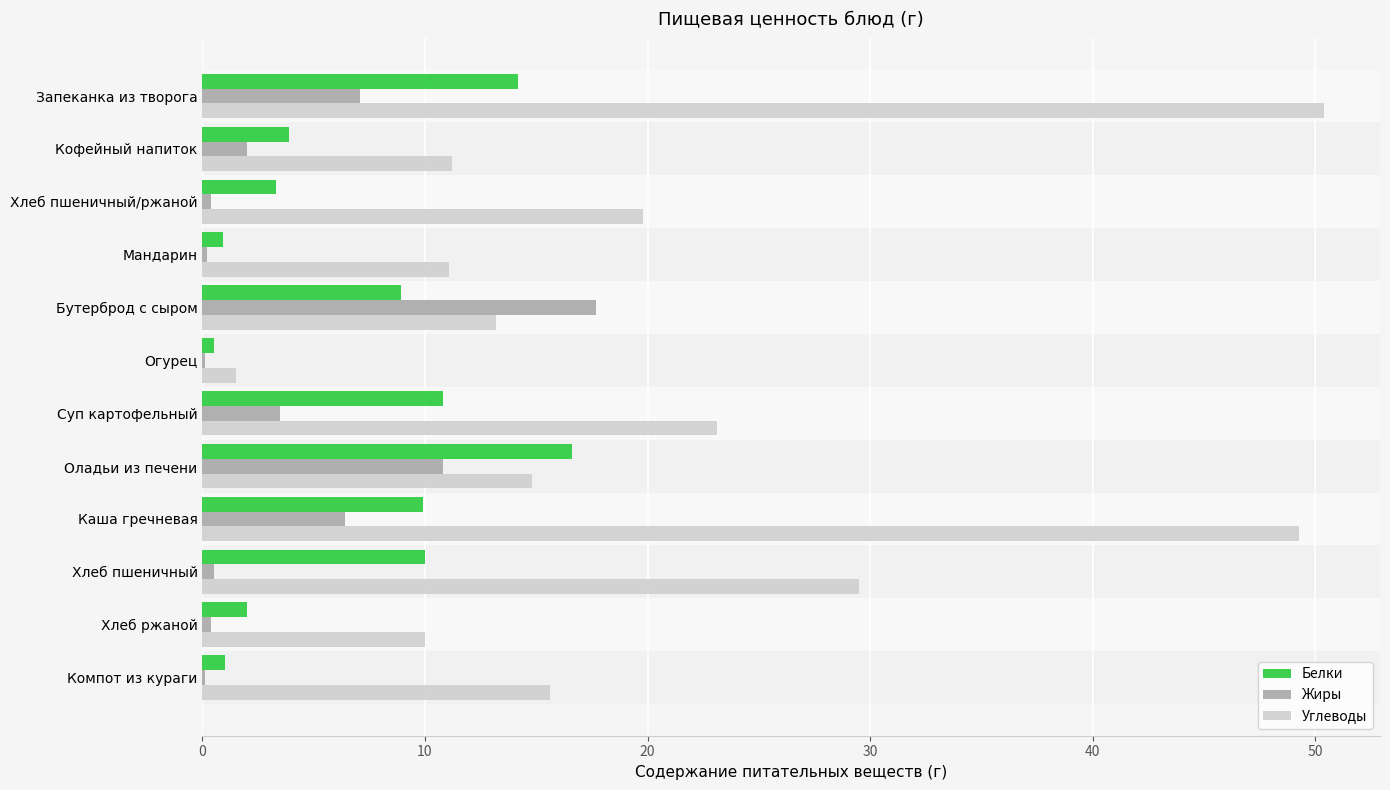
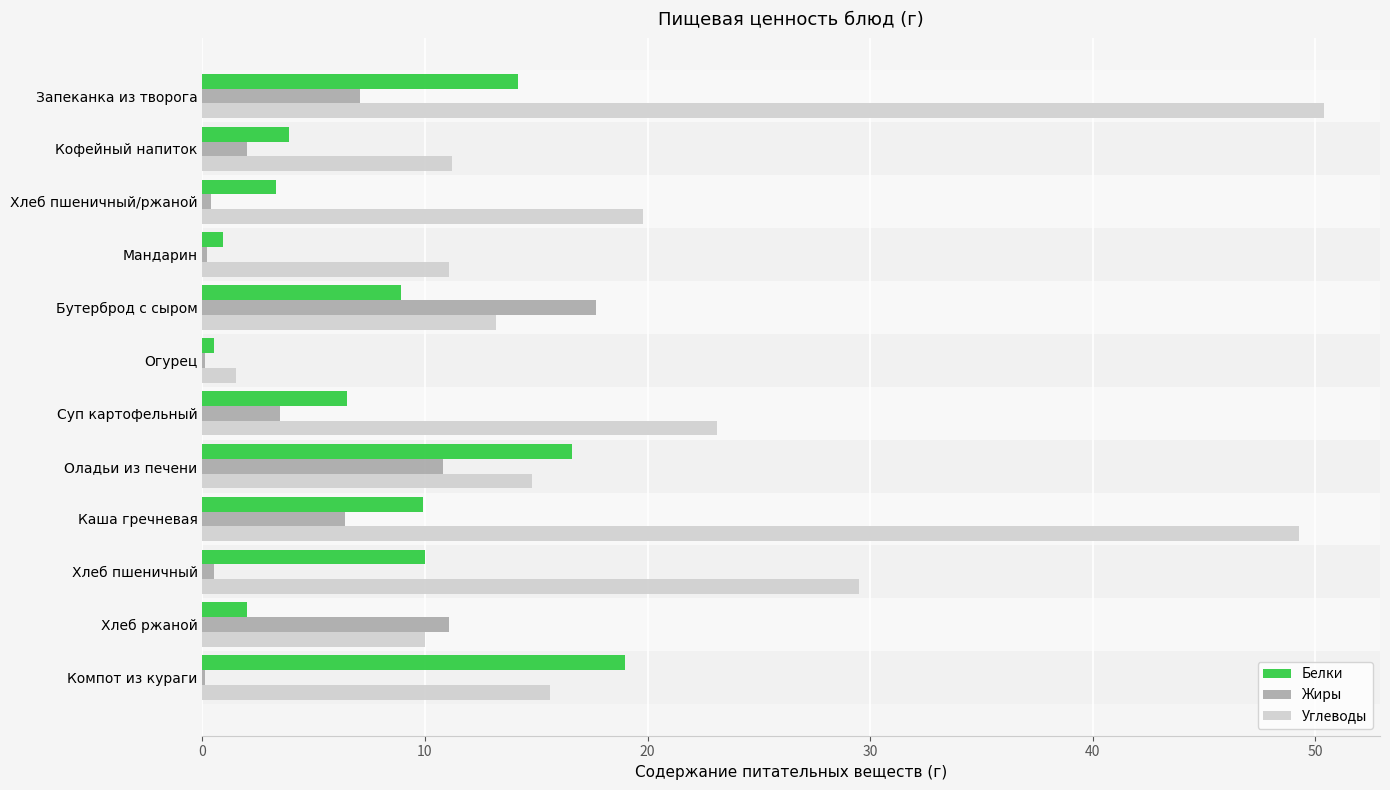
  {
    "Белки": {
      "Запеканка из творога": 14.2,
      "Кофейный напиток": 3.9,
      "Хлеб пшеничный/ржаной": 3.3,
      "Мандарин": 0.9,
      "Бутерброд с сыром": 8.9,
      "Огурец": 0.5,
-     "Суп картофельный": 10.8,
+     "Суп картофельный": 6.5,
      "Оладьи из печени": 16.6,
      "Каша гречневая": 9.9,
      "Хлеб пшеничный": 10.0,
      "Хлеб ржаной": 2.0,
-     "Компот из кураги": 1
+     "Компот из кураги": 19
    },
    "Жиры": {
      "Запеканка из творога": 7.1,
      "Кофейный напиток": 2.0,
      "Хлеб пшеничный/ржаной": 0.4,
      "Мандарин": 0.2,
      "Бутерброд с сыром": 17.7,
      "Суп картофельный": 3.5,
      "Оладьи из печени": 10.8,
      "Каша гречневая": 6.4,
      "Хлеб пшеничный": 0.5,
-     "Хлеб ржаной": 0.4
+     "Хлеб ржаной": 11.1
    },
    "Углеводы": {
      "Запеканка из творога": 50.4,
      "Кофейный напиток": 11.2,
      "Хлеб пшеничный/ржаной": 19.8,
      "Мандарин": 11.1,
      "Бутерброд с сыром": 13.2,
      "Огурец": 1.5,
      "Суп картофельный": 23.1,
      "Оладьи из печени": 14.8,
      "Каша гречневая": 49.3,
      "Хлеб пшеничный": 29.5,
      "Хлеб ржаной": 10.0,
      "Компот из кураги": 15.6
    }
  }
